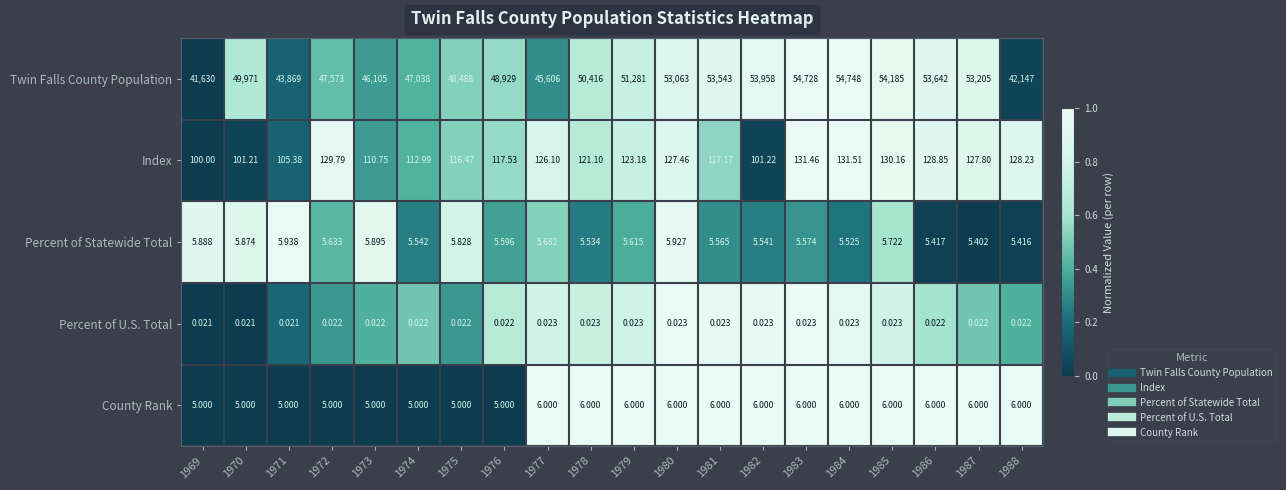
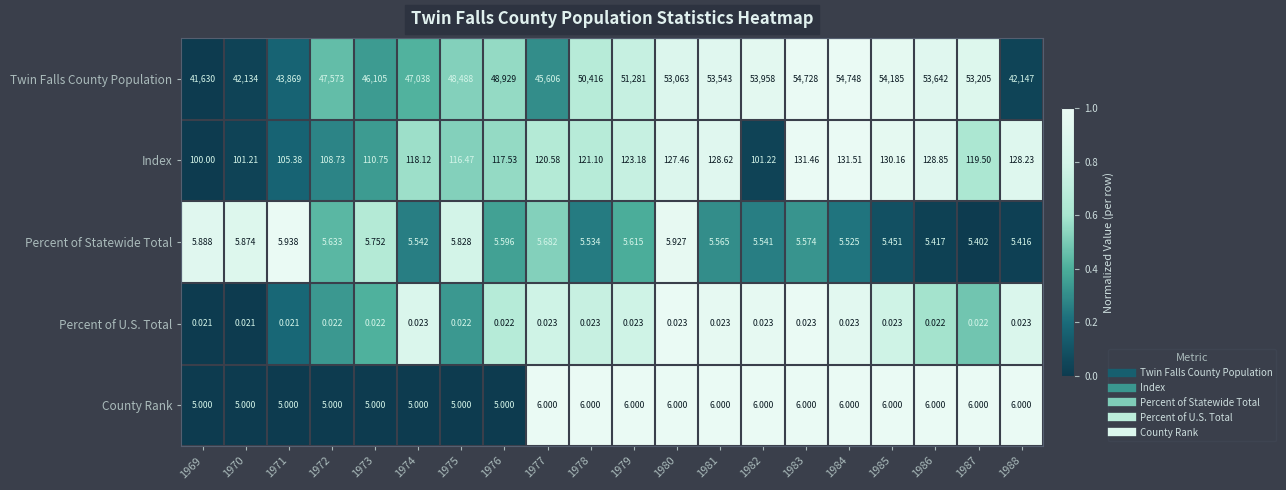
  {
    "Twin Falls County Population": {
      "1969": "41,630",
-     "1970": "49,971",
+     "1970": "42,134",
      "1971": "43,869",
      "1972": "47,573",
      "1973": "46,105",
      "1974": "47,038",
      "1975": "48,488",
      "1976": "48,929",
      "1977": "45,606",
      "1978": "50,416",
      "1979": "51,281",
      "1980": "53,063",
      "1981": "53,543",
      "1982": "53,958",
      "1983": "54,728",
      "1984": "54,748",
      "1985": "54,185",
      "1986": "53,642",
      "1987": "53,205",
      "1988": "42,147"
    },
    "Index": {
      "1969": "100.00",
      "1970": "101.21",
      "1971": "105.38",
-     "1972": "129.79",
+     "1972": "108.73",
      "1973": "110.75",
-     "1974": "112.99",
+     "1974": "118.12",
      "1975": "116.47",
      "1976": "117.53",
-     "1977": "126.10",
+     "1977": "120.58",
      "1978": "121.10",
      "1979": "123.18",
      "1980": "127.46",
-     "1981": "117.17",
+     "1981": "128.62",
      "1982": "101.22",
      "1983": "131.46",
      "1984": "131.51",
      "1985": "130.16",
      "1986": "128.85",
-     "1987": "127.80",
+     "1987": "119.50",
      "1988": "128.23"
    },
    "Percent of Statewide Total": {
      "1969": "5.888",
      "1970": "5.874",
      "1971": "5.938",
      "1972": "5.633",
-     "1973": "5.895",
+     "1973": "5.752",
      "1974": "5.542",
      "1975": "5.828",
      "1976": "5.596",
      "1977": "5.682",
      "1978": "5.534",
      "1979": "5.615",
      "1980": "5.927",
      "1981": "5.565",
      "1982": "5.541",
      "1983": "5.574",
      "1984": "5.525",
-     "1985": "5.722",
+     "1985": "5.451",
      "1986": "5.417",
      "1987": "5.402",
      "1988": "5.416"
    },
    "Percent of U.S. Total": {
      "1969": "0.021",
      "1970": "0.021",
      "1971": "0.021",
      "1972": "0.022",
      "1973": "0.022",
-     "1974": "0.022",
+     "1974": "0.023",
      "1975": "0.022",
      "1976": "0.022",
      "1977": "0.023",
      "1978": "0.023",
      "1979": "0.023",
      "1980": "0.023",
      "1981": "0.023",
      "1982": "0.023",
      "1983": "0.023",
      "1984": "0.023",
      "1985": "0.023",
      "1986": "0.022",
      "1987": "0.022",
-     "1988": "0.022"
+     "1988": "0.023"
    },
    "County Rank": {
      "1969": "5.000",
      "1970": "5.000",
      "1971": "5.000",
      "1972": "5.000",
      "1973": "5.000",
      "1974": "5.000",
      "1975": "5.000",
      "1976": "5.000",
      "1977": "6.000",
      "1978": "6.000",
      "1979": "6.000",
      "1980": "6.000",
      "1981": "6.000",
      "1982": "6.000",
      "1983": "6.000",
      "1984": "6.000",
      "1985": "6.000",
      "1986": "6.000",
      "1987": "6.000",
      "1988": "6.000"
    }
  }
